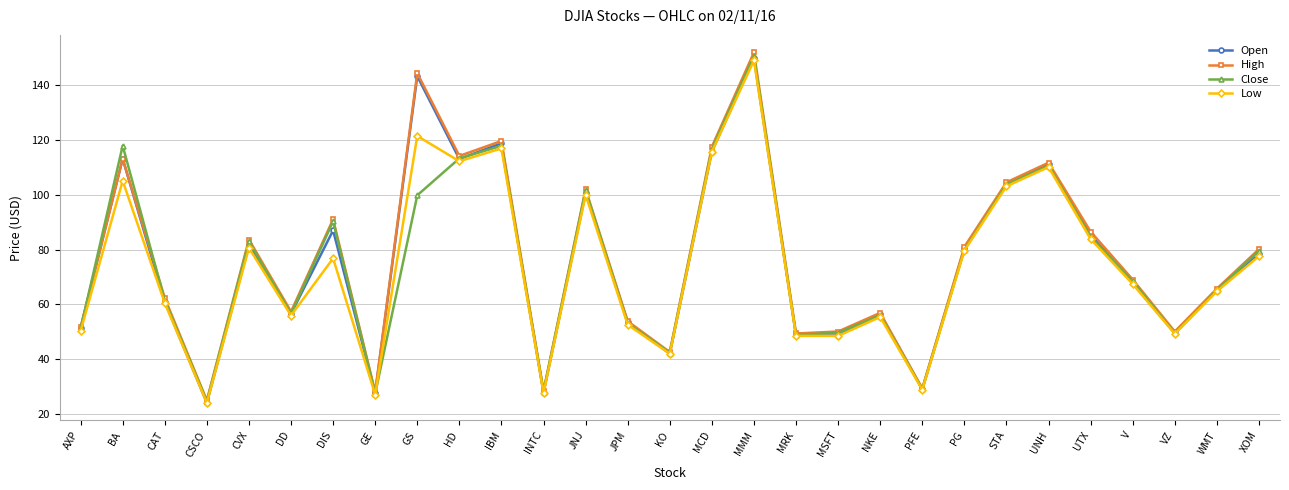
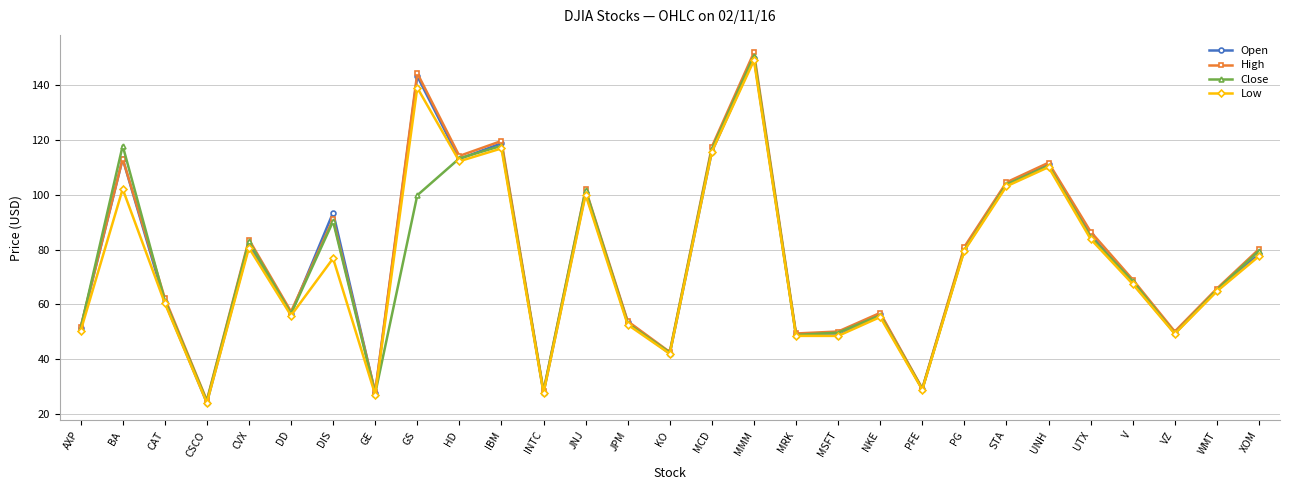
  {
    "Open": {
      "CVX": 82,
-     "DIS": 87,
+     "DIS": 94,
      "GS": 143
    },
    "High": {
      "GS": 144,
      "MMM": 152,
      "UTX": 87
    },
    "Close": {
      "BA": 118,
      "GS": 100
    },
    "Low": {
-     "BA": 105,
+     "BA": 102,
      "CVX": 81,
      "DIS": 77,
-     "GS": 121,
+     "GS": 139,
      "IBM": 117
    }
  }
